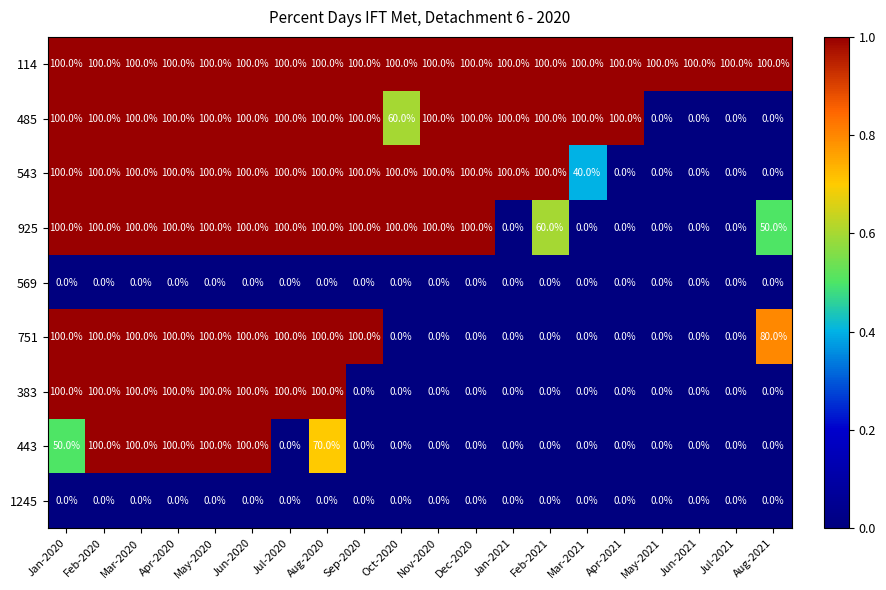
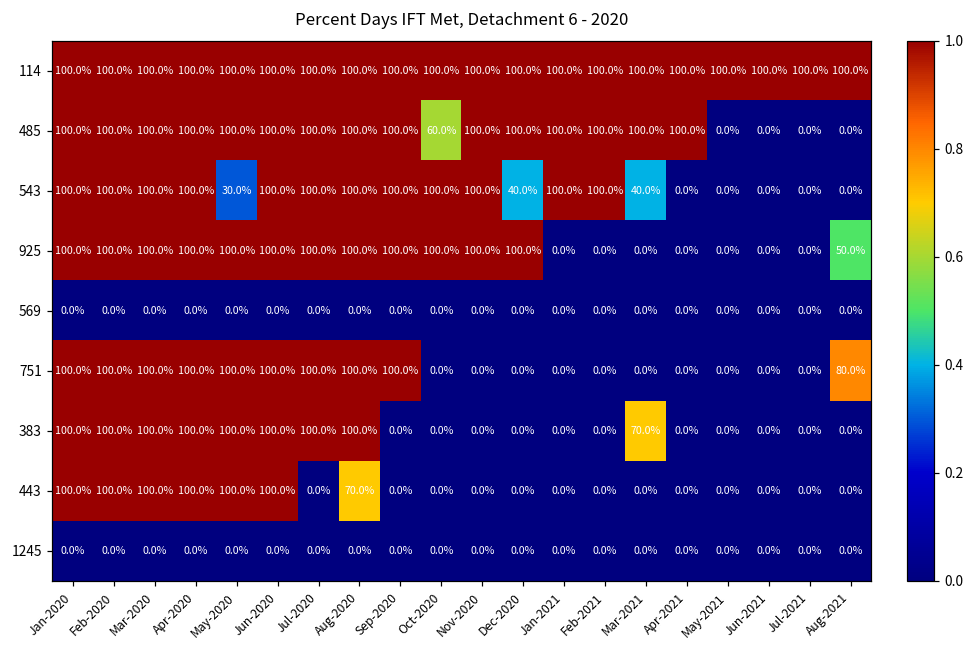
  {
    "114": {
      "Jan-2020": "100.0%",
      "Feb-2020": "100.0%",
      "Mar-2020": "100.0%",
      "Apr-2020": "100.0%",
      "May-2020": "100.0%",
      "Jun-2020": "100.0%",
      "Jul-2020": "100.0%",
      "Aug-2020": "100.0%",
      "Sep-2020": "100.0%",
      "Oct-2020": "100.0%",
      "Nov-2020": "100.0%",
      "Dec-2020": "100.0%",
      "Jan-2021": "100.0%",
      "Feb-2021": "100.0%",
      "Mar-2021": "100.0%",
      "Apr-2021": "100.0%",
      "May-2021": "100.0%",
      "Jun-2021": "100.0%",
      "Jul-2021": "100.0%",
      "Aug-2021": "100.0%"
    },
    "485": {
      "Jan-2020": "100.0%",
      "Feb-2020": "100.0%",
      "Mar-2020": "100.0%",
      "Apr-2020": "100.0%",
      "May-2020": "100.0%",
      "Jun-2020": "100.0%",
      "Jul-2020": "100.0%",
      "Aug-2020": "100.0%",
      "Sep-2020": "100.0%",
      "Oct-2020": "60.0%",
      "Nov-2020": "100.0%",
      "Dec-2020": "100.0%",
      "Jan-2021": "100.0%",
      "Feb-2021": "100.0%",
      "Mar-2021": "100.0%",
      "Apr-2021": "100.0%",
      "May-2021": "0.0%",
      "Jun-2021": "0.0%",
      "Jul-2021": "0.0%",
      "Aug-2021": "0.0%"
    },
    "543": {
      "Jan-2020": "100.0%",
      "Feb-2020": "100.0%",
      "Mar-2020": "100.0%",
      "Apr-2020": "100.0%",
-     "May-2020": "100.0%",
+     "May-2020": "30.0%",
      "Jun-2020": "100.0%",
      "Jul-2020": "100.0%",
      "Aug-2020": "100.0%",
      "Sep-2020": "100.0%",
      "Oct-2020": "100.0%",
      "Nov-2020": "100.0%",
-     "Dec-2020": "100.0%",
+     "Dec-2020": "40.0%",
      "Jan-2021": "100.0%",
      "Feb-2021": "100.0%",
      "Mar-2021": "40.0%",
      "Apr-2021": "0.0%",
      "May-2021": "0.0%",
      "Jun-2021": "0.0%",
      "Jul-2021": "0.0%",
      "Aug-2021": "0.0%"
    },
    "925": {
      "Jan-2020": "100.0%",
      "Feb-2020": "100.0%",
      "Mar-2020": "100.0%",
      "Apr-2020": "100.0%",
      "May-2020": "100.0%",
      "Jun-2020": "100.0%",
      "Jul-2020": "100.0%",
      "Aug-2020": "100.0%",
      "Sep-2020": "100.0%",
      "Oct-2020": "100.0%",
      "Nov-2020": "100.0%",
      "Dec-2020": "100.0%",
      "Jan-2021": "0.0%",
-     "Feb-2021": "60.0%",
+     "Feb-2021": "0.0%",
      "Mar-2021": "0.0%",
      "Apr-2021": "0.0%",
      "May-2021": "0.0%",
      "Jun-2021": "0.0%",
      "Jul-2021": "0.0%",
      "Aug-2021": "50.0%"
    },
    "569": {
      "Jan-2020": "0.0%",
      "Feb-2020": "0.0%",
      "Mar-2020": "0.0%",
      "Apr-2020": "0.0%",
      "May-2020": "0.0%",
      "Jun-2020": "0.0%",
      "Jul-2020": "0.0%",
      "Aug-2020": "0.0%",
      "Sep-2020": "0.0%",
      "Oct-2020": "0.0%",
      "Nov-2020": "0.0%",
      "Dec-2020": "0.0%",
      "Jan-2021": "0.0%",
      "Feb-2021": "0.0%",
      "Mar-2021": "0.0%",
      "Apr-2021": "0.0%",
      "May-2021": "0.0%",
      "Jun-2021": "0.0%",
      "Jul-2021": "0.0%",
      "Aug-2021": "0.0%"
    },
    "751": {
      "Jan-2020": "100.0%",
      "Feb-2020": "100.0%",
      "Mar-2020": "100.0%",
      "Apr-2020": "100.0%",
      "May-2020": "100.0%",
      "Jun-2020": "100.0%",
      "Jul-2020": "100.0%",
      "Aug-2020": "100.0%",
      "Sep-2020": "100.0%",
      "Oct-2020": "0.0%",
      "Nov-2020": "0.0%",
      "Dec-2020": "0.0%",
      "Jan-2021": "0.0%",
      "Feb-2021": "0.0%",
      "Mar-2021": "0.0%",
      "Apr-2021": "0.0%",
      "May-2021": "0.0%",
      "Jun-2021": "0.0%",
      "Jul-2021": "0.0%",
      "Aug-2021": "80.0%"
    },
    "383": {
      "Jan-2020": "100.0%",
      "Feb-2020": "100.0%",
      "Mar-2020": "100.0%",
      "Apr-2020": "100.0%",
      "May-2020": "100.0%",
      "Jun-2020": "100.0%",
      "Jul-2020": "100.0%",
      "Aug-2020": "100.0%",
      "Sep-2020": "0.0%",
      "Oct-2020": "0.0%",
      "Nov-2020": "0.0%",
      "Dec-2020": "0.0%",
      "Jan-2021": "0.0%",
      "Feb-2021": "0.0%",
-     "Mar-2021": "0.0%",
+     "Mar-2021": "70.0%",
      "Apr-2021": "0.0%",
      "May-2021": "0.0%",
      "Jun-2021": "0.0%",
      "Jul-2021": "0.0%",
      "Aug-2021": "0.0%"
    },
    "443": {
-     "Jan-2020": "50.0%",
+     "Jan-2020": "100.0%",
      "Feb-2020": "100.0%",
      "Mar-2020": "100.0%",
      "Apr-2020": "100.0%",
      "May-2020": "100.0%",
      "Jun-2020": "100.0%",
      "Jul-2020": "0.0%",
      "Aug-2020": "70.0%",
      "Sep-2020": "0.0%",
      "Oct-2020": "0.0%",
      "Nov-2020": "0.0%",
      "Dec-2020": "0.0%",
      "Jan-2021": "0.0%",
      "Feb-2021": "0.0%",
      "Mar-2021": "0.0%",
      "Apr-2021": "0.0%",
      "May-2021": "0.0%",
      "Jun-2021": "0.0%",
      "Jul-2021": "0.0%",
      "Aug-2021": "0.0%"
    },
    "1245": {
      "Jan-2020": "0.0%",
      "Feb-2020": "0.0%",
      "Mar-2020": "0.0%",
      "Apr-2020": "0.0%",
      "May-2020": "0.0%",
      "Jun-2020": "0.0%",
      "Jul-2020": "0.0%",
      "Aug-2020": "0.0%",
      "Sep-2020": "0.0%",
      "Oct-2020": "0.0%",
      "Nov-2020": "0.0%",
      "Dec-2020": "0.0%",
      "Jan-2021": "0.0%",
      "Feb-2021": "0.0%",
      "Mar-2021": "0.0%",
      "Apr-2021": "0.0%",
      "May-2021": "0.0%",
      "Jun-2021": "0.0%",
      "Jul-2021": "0.0%",
      "Aug-2021": "0.0%"
    }
  }
